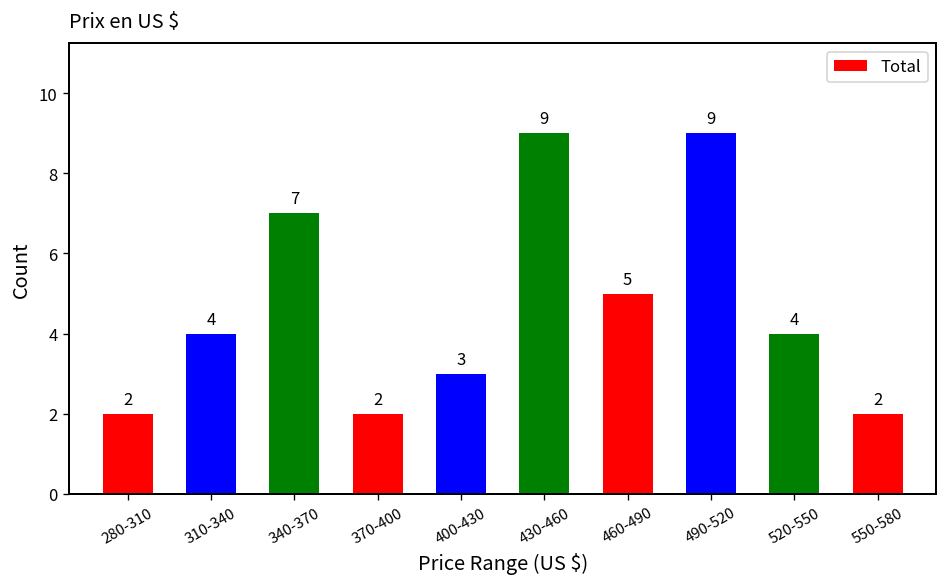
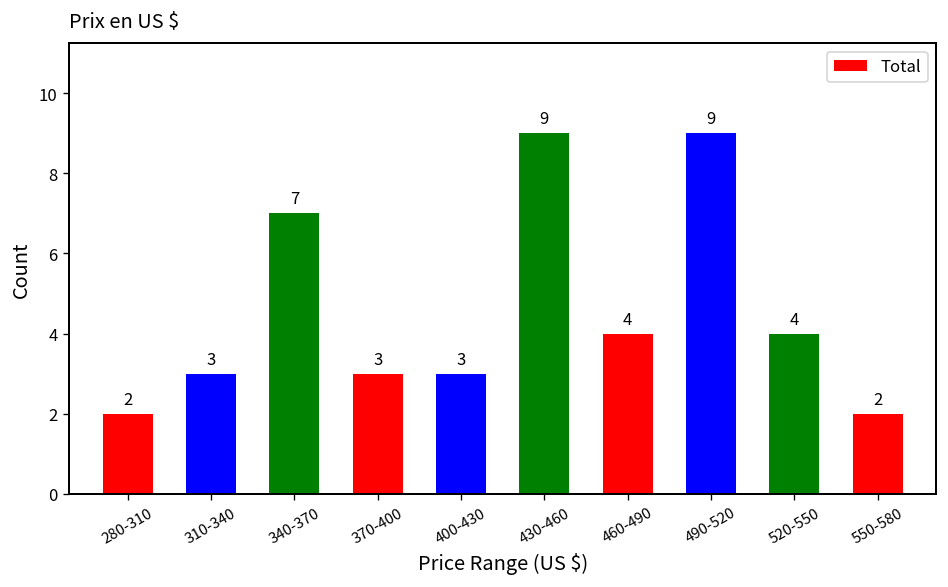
  {
    "280-310": 2,
-   "310-340": 4,
+   "310-340": 3,
    "340-370": 7,
-   "370-400": 2,
+   "370-400": 3,
    "400-430": 3,
    "430-460": 9,
-   "460-490": 5,
+   "460-490": 4,
    "490-520": 9,
    "520-550": 4,
    "550-580": 2
  }
